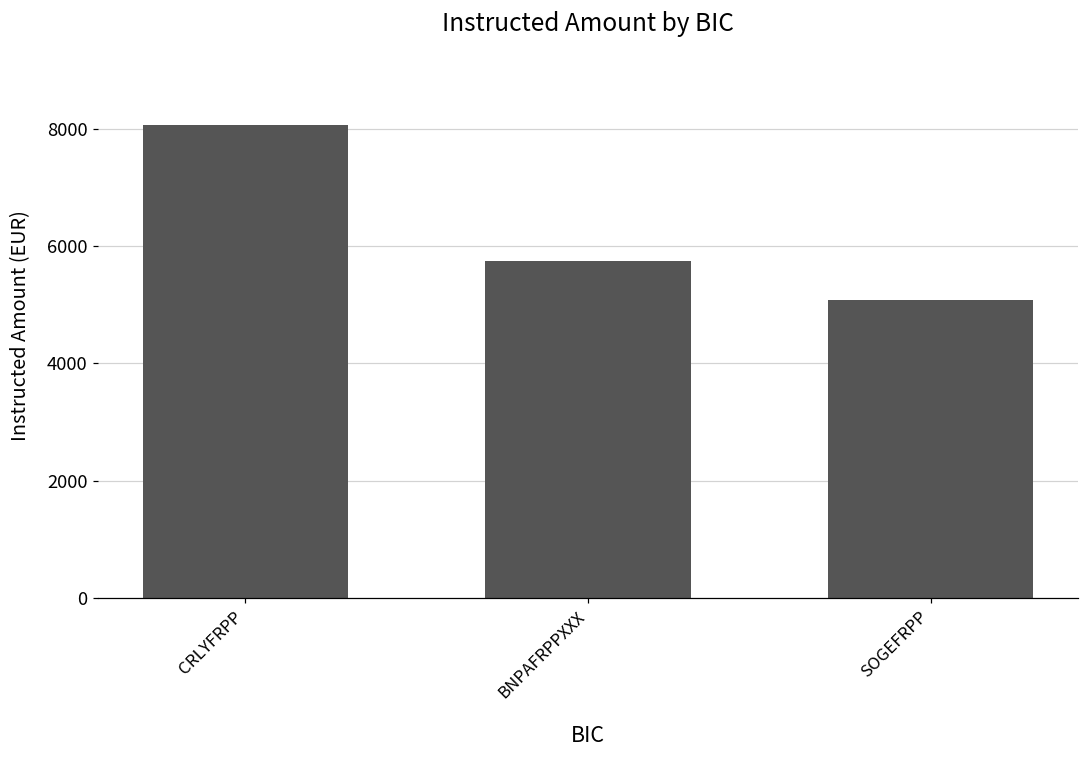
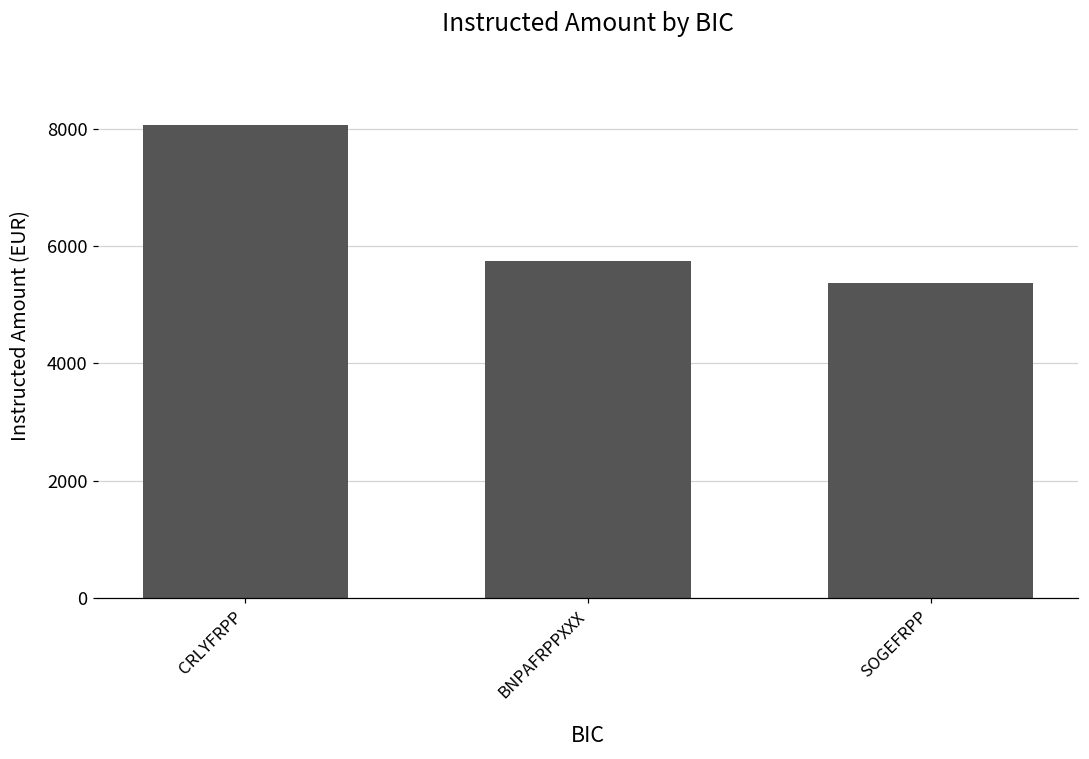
  {
    "CRLYFRPP": 8100,
    "BNPAFRPPXXX": 5700,
-   "SOGEFRPP": 5100
+   "SOGEFRPP": 5400
  }
